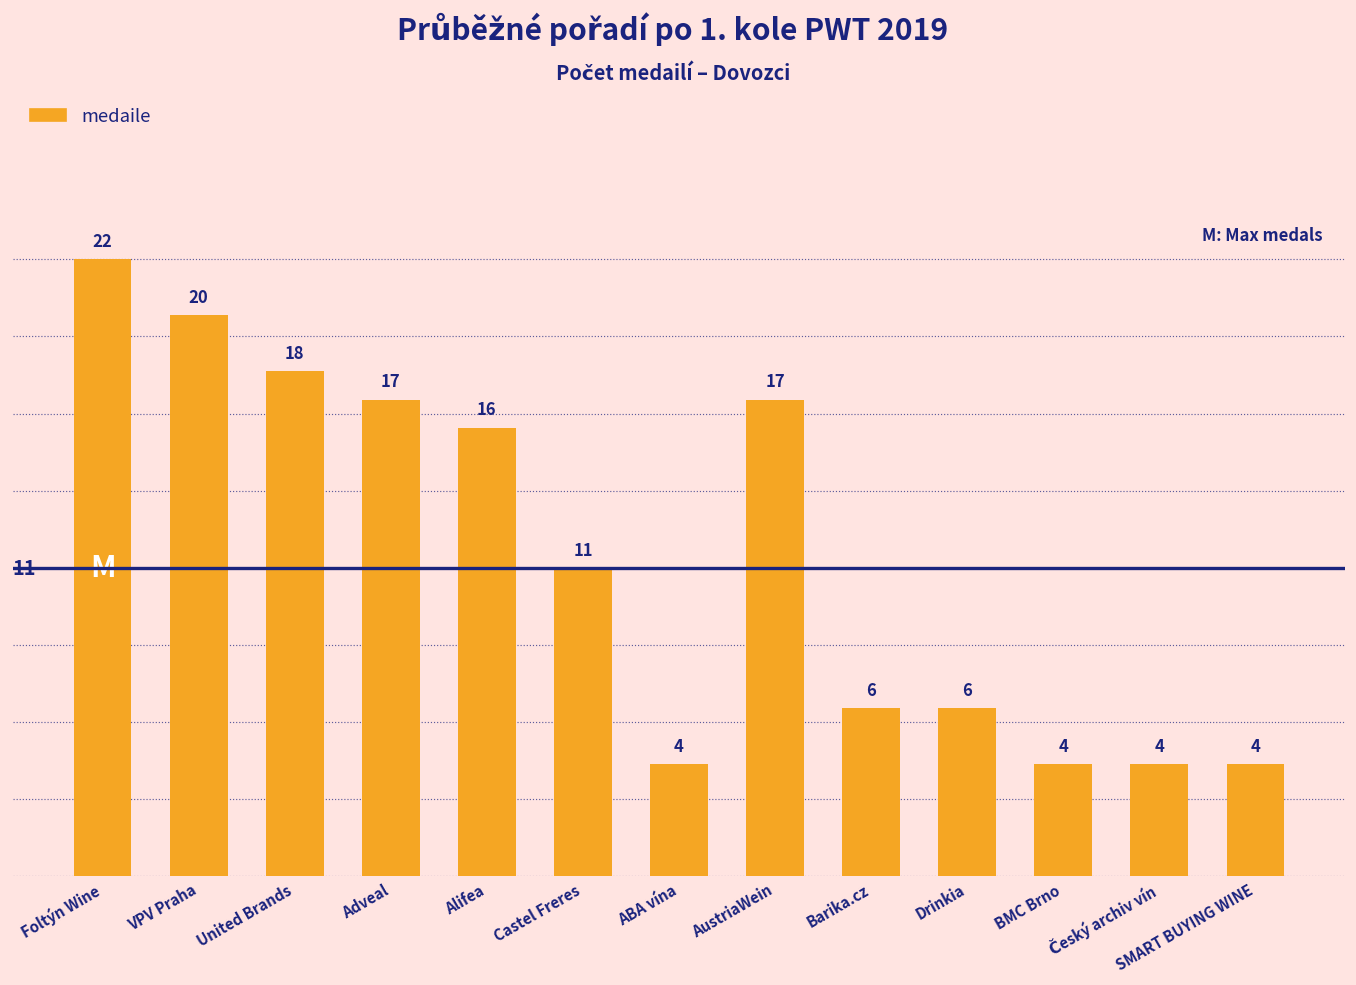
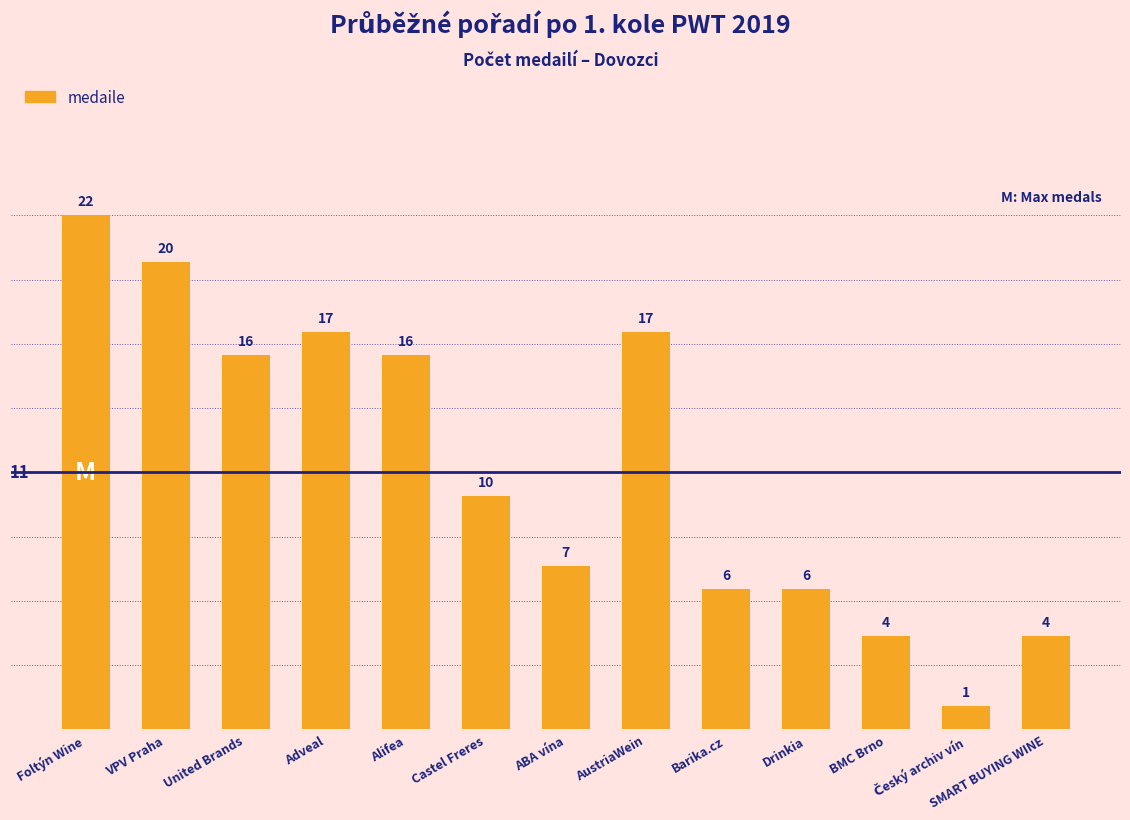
  {
    "Foltýn Wine": 22,
    "VPV Praha": 20,
-   "United Brands": 18,
+   "United Brands": 16,
    "Adveal": 17,
    "Alifea": 16,
-   "Castel Freres": 11,
-   "ABA vína": 4,
+   "Castel Freres": 10,
+   "ABA vína": 7,
    "AustriaWein": 17,
    "Barika.cz": 6,
    "Drinkia": 6,
    "BMC Brno": 4,
-   "Český archiv vín": 4,
+   "Český archiv vín": 1,
    "SMART BUYING WINE": 4
  }
